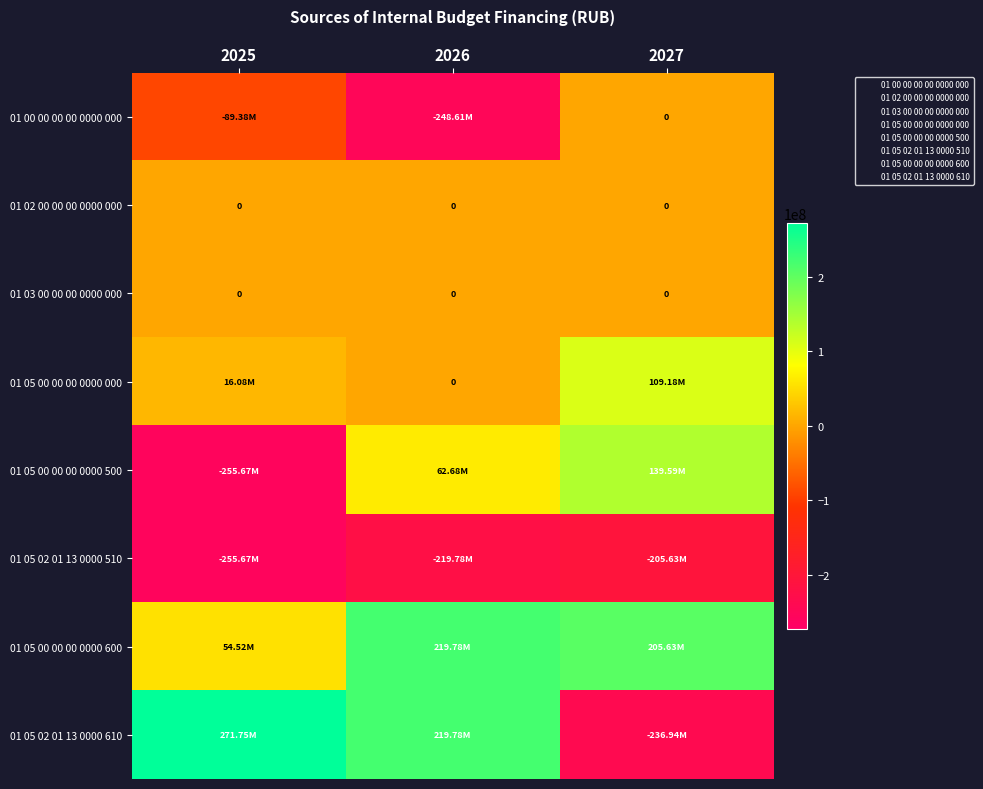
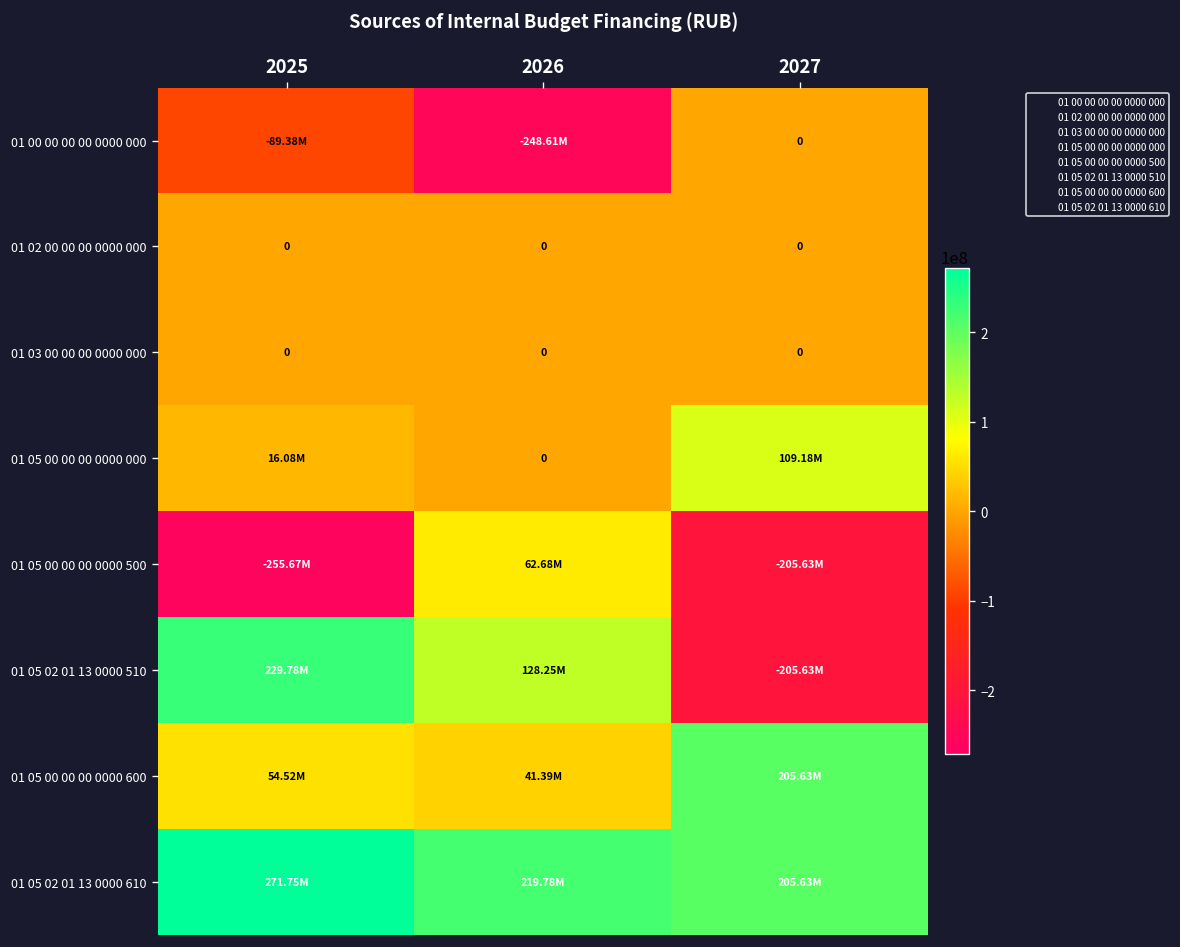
  {
    "01 00 00 00 00 0000 000": {
      "2025": "-89.38M",
      "2026": "-248.61M",
      "2027": "0"
    },
    "01 02 00 00 00 0000 000": {
      "2025": "0",
      "2026": "0",
      "2027": "0"
    },
    "01 03 00 00 00 0000 000": {
      "2025": "0",
      "2026": "0",
      "2027": "0"
    },
    "01 05 00 00 00 0000 000": {
      "2025": "16.08M",
      "2026": "0",
      "2027": "109.18M"
    },
    "01 05 00 00 00 0000 500": {
      "2025": "-255.67M",
      "2026": "62.68M",
-     "2027": "139.59M"
+     "2027": "-205.63M"
    },
    "01 05 02 01 13 0000 510": {
-     "2025": "-255.67M",
-     "2026": "-219.78M",
+     "2025": "229.78M",
+     "2026": "128.25M",
      "2027": "-205.63M"
    },
    "01 05 00 00 00 0000 600": {
      "2025": "54.52M",
-     "2026": "219.78M",
+     "2026": "41.39M",
      "2027": "205.63M"
    },
    "01 05 02 01 13 0000 610": {
      "2025": "271.75M",
      "2026": "219.78M",
-     "2027": "-236.94M"
+     "2027": "205.63M"
    }
  }
